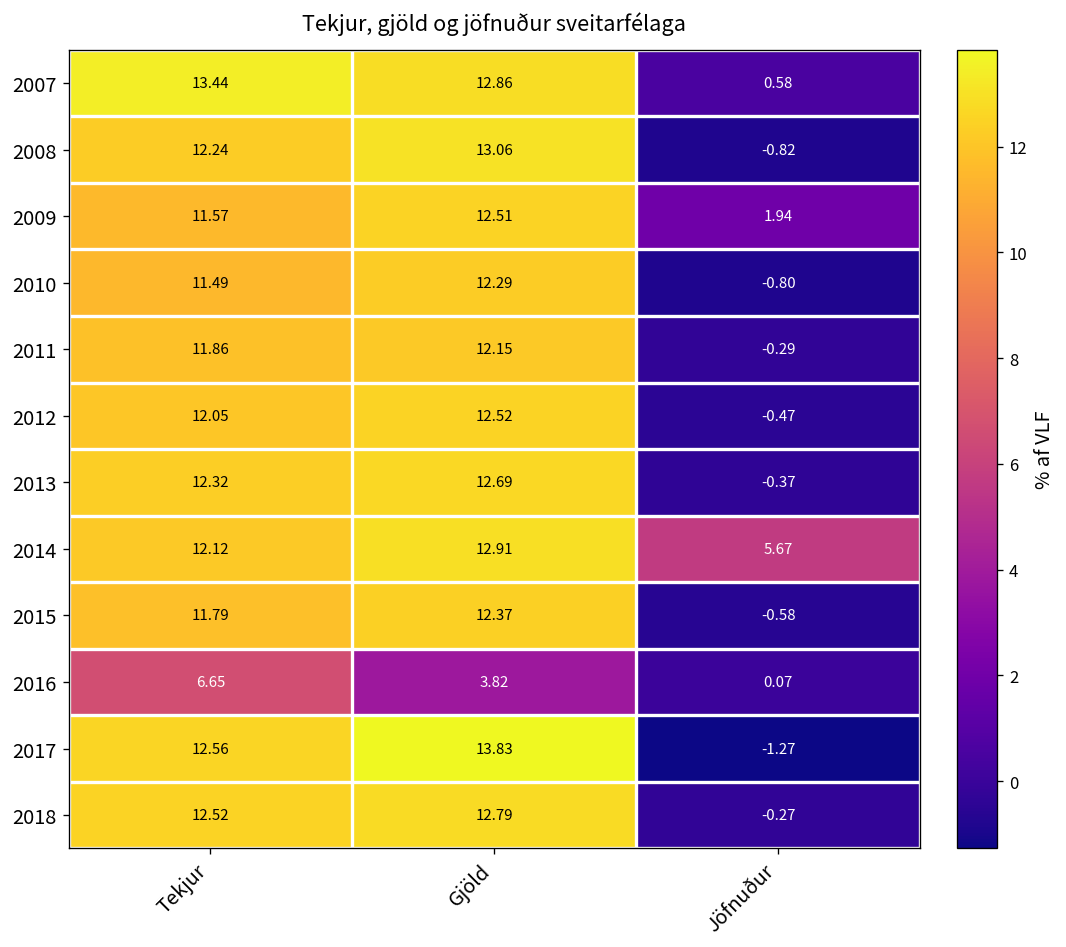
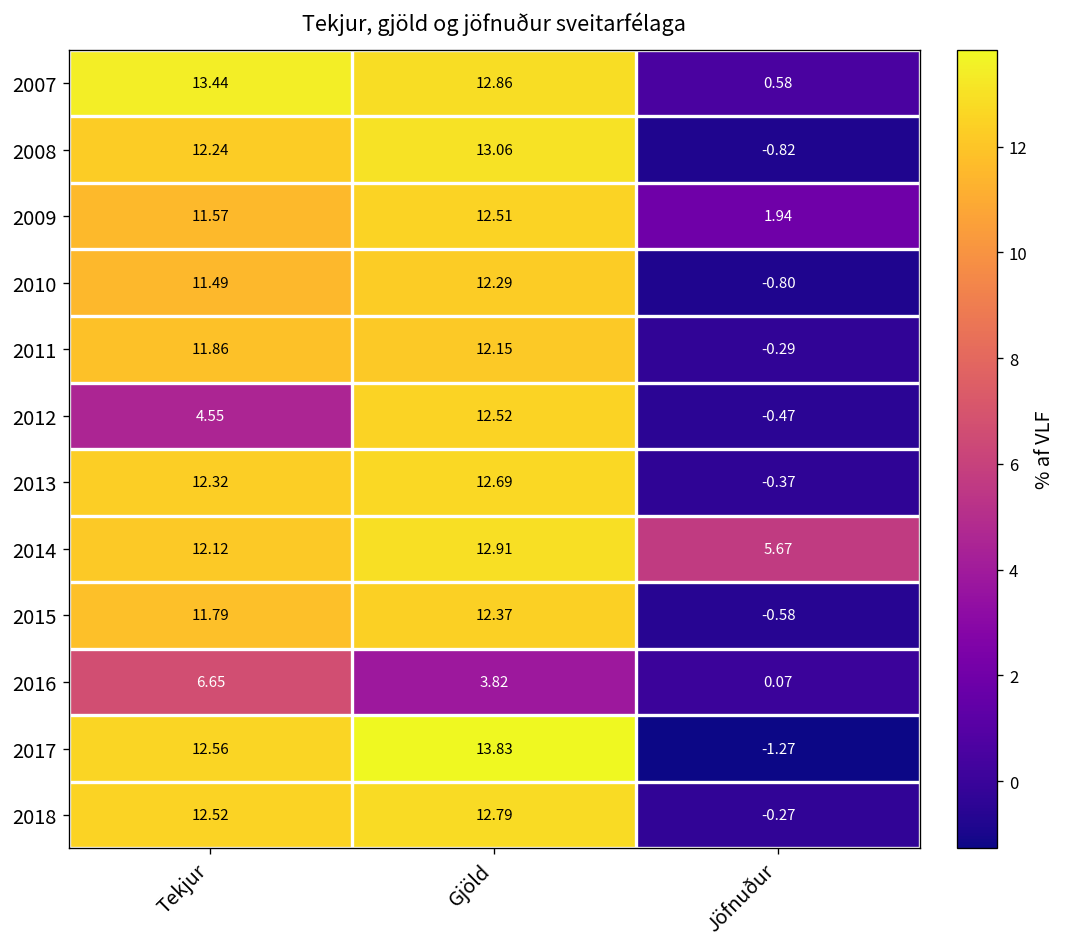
  {
    "2007": {
      "Tekjur": 13.44,
      "Gjöld": 12.86,
      "Jöfnuður": 0.58
    },
    "2008": {
      "Tekjur": 12.24,
      "Gjöld": 13.06,
      "Jöfnuður": -0.82
    },
    "2009": {
      "Tekjur": 11.57,
      "Gjöld": 12.51,
      "Jöfnuður": 1.94
    },
    "2010": {
      "Tekjur": 11.49,
      "Gjöld": 12.29,
      "Jöfnuður": -0.80
    },
    "2011": {
      "Tekjur": 11.86,
      "Gjöld": 12.15,
      "Jöfnuður": -0.29
    },
    "2012": {
-     "Tekjur": 12.05,
+     "Tekjur": 4.55,
      "Gjöld": 12.52,
      "Jöfnuður": -0.47
    },
    "2013": {
      "Tekjur": 12.32,
      "Gjöld": 12.69,
      "Jöfnuður": -0.37
    },
    "2014": {
      "Tekjur": 12.12,
      "Gjöld": 12.91,
      "Jöfnuður": 5.67
    },
    "2015": {
      "Tekjur": 11.79,
      "Gjöld": 12.37,
      "Jöfnuður": -0.58
    },
    "2016": {
      "Tekjur": 6.65,
      "Gjöld": 3.82,
      "Jöfnuður": 0.07
    },
    "2017": {
      "Tekjur": 12.56,
      "Gjöld": 13.83,
      "Jöfnuður": -1.27
    },
    "2018": {
      "Tekjur": 12.52,
      "Gjöld": 12.79,
      "Jöfnuður": -0.27
    }
  }
